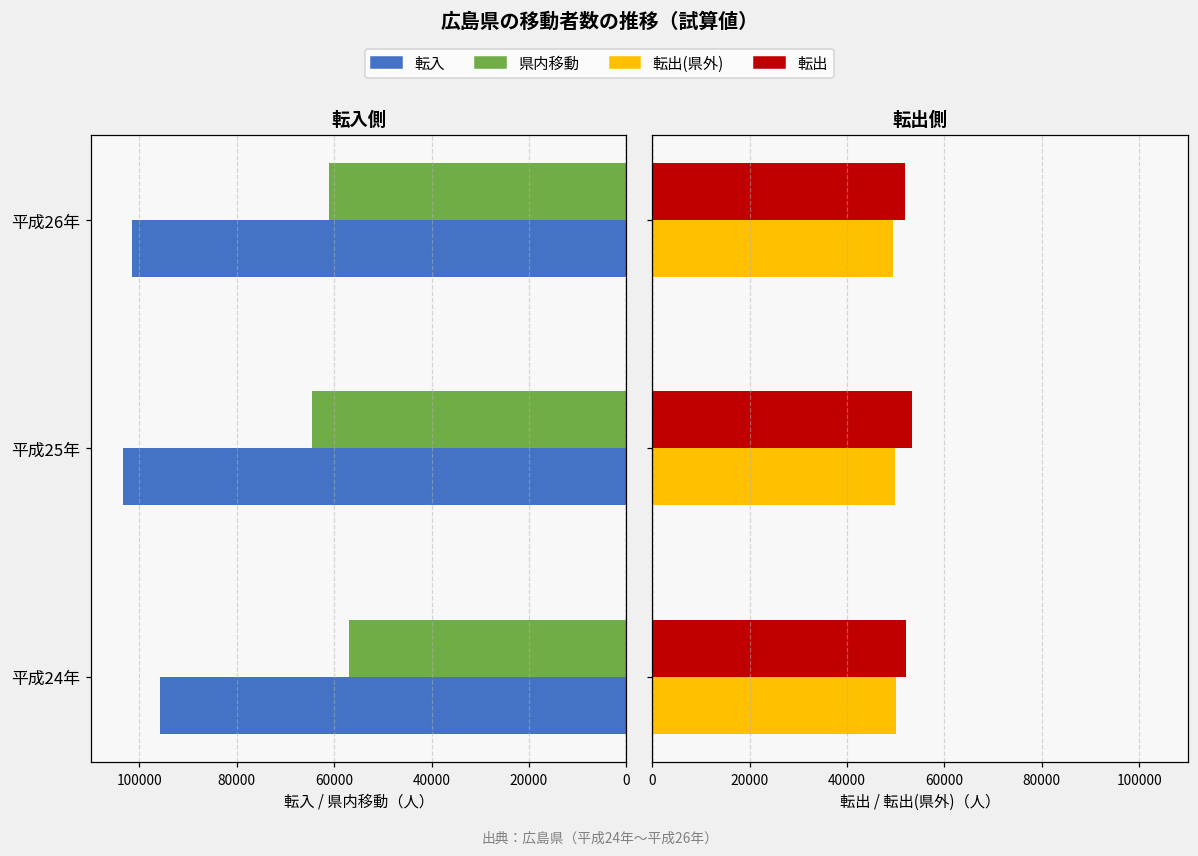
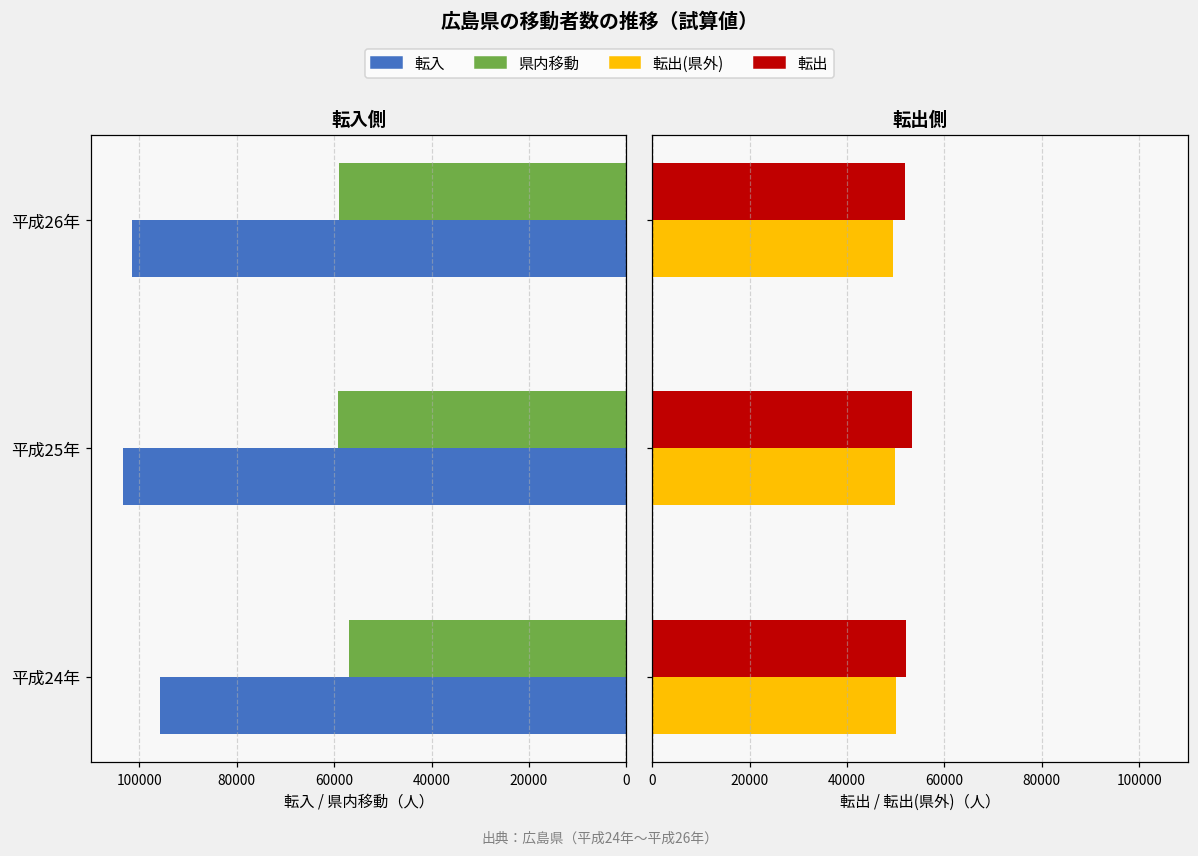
  {
    "転入側": {
      "転入": {
        "平成26年": 101000,
        "平成25年": 103000,
        "平成24年": 96000
      },
      "県内移動": {
-       "平成26年": 61000,
-       "平成25年": 65000,
+       "平成26年": 59000,
+       "平成25年": 59000,
        "平成24年": 57000
      }
    }
  }
